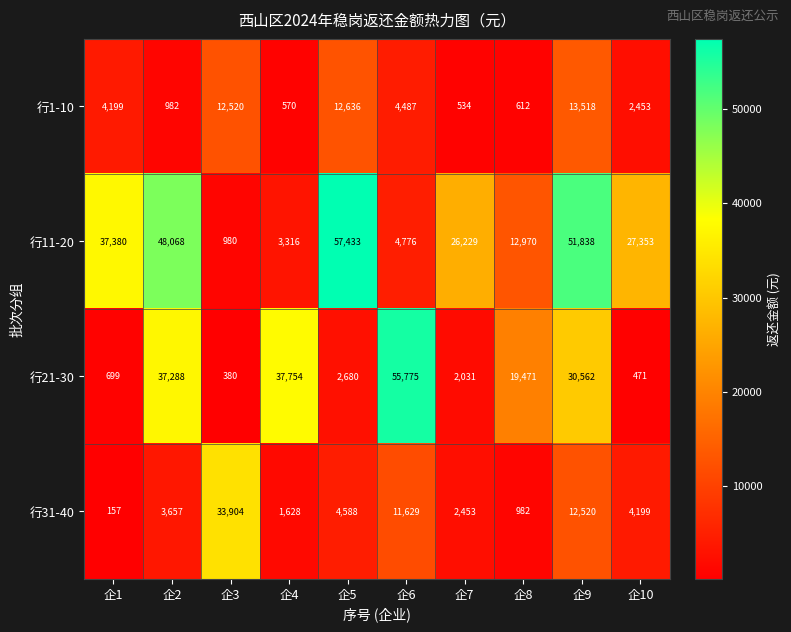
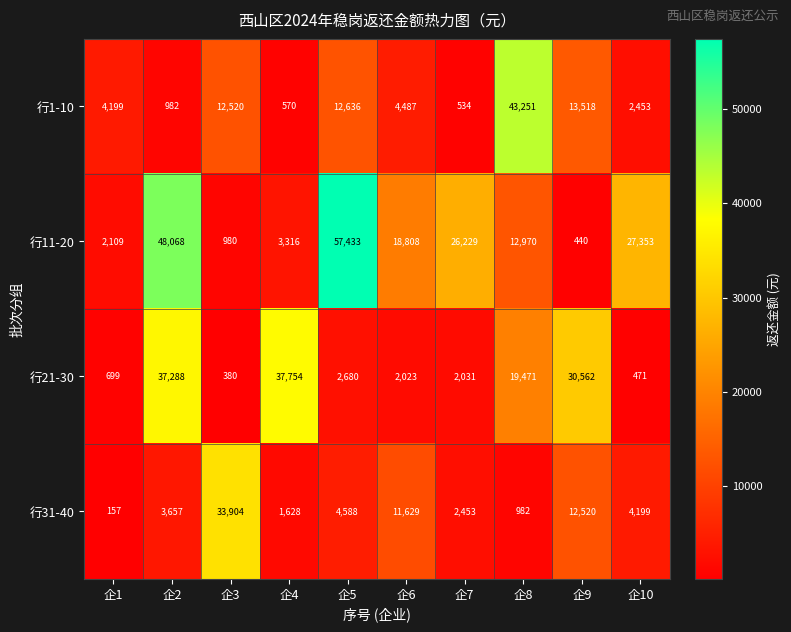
  {
    "行1-10": {
      "企1": "4,199",
      "企2": "982",
      "企3": "12,520",
      "企4": "570",
      "企5": "12,636",
      "企6": "4,487",
      "企7": "534",
-     "企8": "612",
+     "企8": "43,251",
      "企9": "13,518",
      "企10": "2,453"
    },
    "行11-20": {
-     "企1": "37,380",
+     "企1": "2,109",
      "企2": "48,068",
      "企3": "980",
      "企4": "3,316",
      "企5": "57,433",
-     "企6": "4,776",
+     "企6": "18,808",
      "企7": "26,229",
      "企8": "12,970",
-     "企9": "51,838",
+     "企9": "440",
      "企10": "27,353"
    },
    "行21-30": {
      "企1": "699",
      "企2": "37,288",
      "企3": "380",
      "企4": "37,754",
      "企5": "2,680",
-     "企6": "55,775",
+     "企6": "2,023",
      "企7": "2,031",
      "企8": "19,471",
      "企9": "30,562",
      "企10": "471"
    },
    "行31-40": {
      "企1": "157",
      "企2": "3,657",
      "企3": "33,904",
      "企4": "1,628",
      "企5": "4,588",
      "企6": "11,629",
      "企7": "2,453",
      "企8": "982",
      "企9": "12,520",
      "企10": "4,199"
    }
  }
